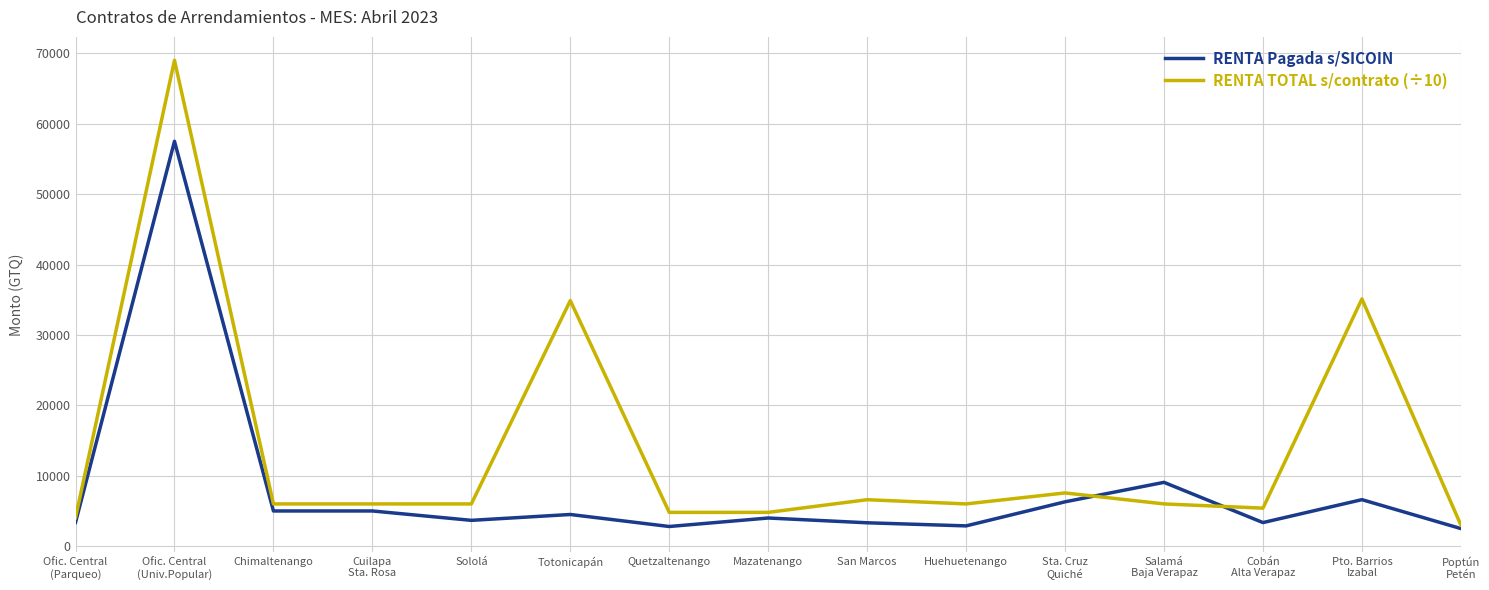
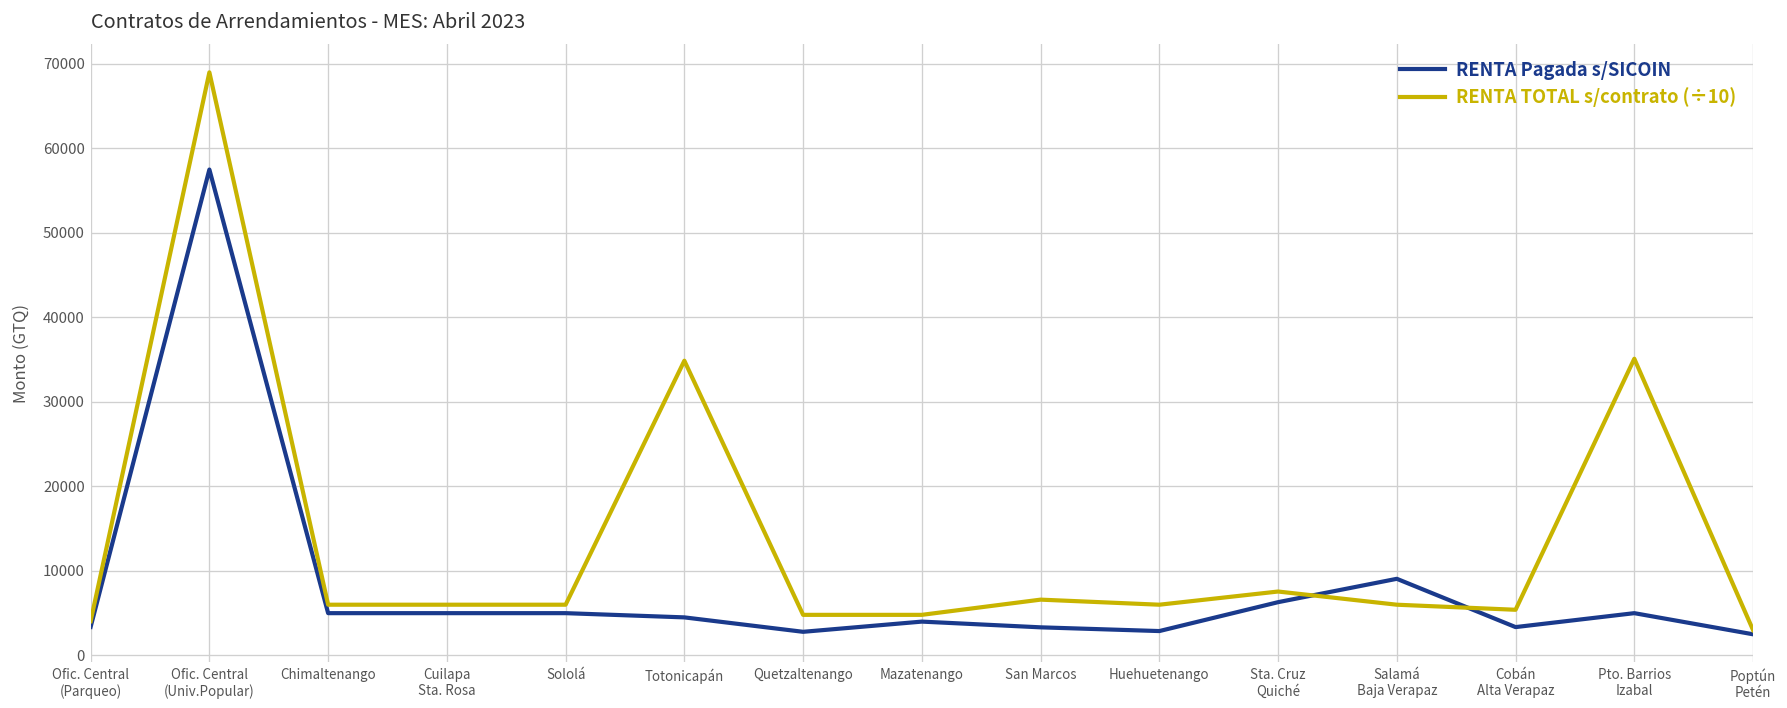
  {
    "RENTA Pagada s/SICOIN": {
      "Ofic. Central (Parqueo)": 3000,
      "Ofic. Central (Univ.Popular)": 58000,
      "Chimaltenango": 5000,
      "Cuilapa Sta. Rosa": 5000,
-     "Sololá": 4000,
+     "Sololá": 5000,
      "Totonicapán": 5000,
      "Quetzaltenango": 3000,
      "Mazatenango": 4000,
      "San Marcos": 3000,
      "Huehuetenango": 3000,
      "Sta. Cruz Quiché": 6000,
      "Salamá Baja Verapaz": 9000,
      "Cobán Alta Verapaz": 3000,
-     "Pto. Barrios Izabal": 7000,
+     "Pto. Barrios Izabal": 5000,
      "Poptún Petén": 3000
    },
    "RENTA TOTAL s/contrato (÷10)": {
      "Ofic. Central (Parqueo)": 4000,
      "Ofic. Central (Univ.Popular)": 69000,
      "Chimaltenango": 6000,
      "Cuilapa Sta. Rosa": 6000,
      "Sololá": 6000,
      "Totonicapán": 35000,
      "Quetzaltenango": 5000,
      "Mazatenango": 5000,
      "San Marcos": 7000,
      "Huehuetenango": 6000,
      "Sta. Cruz Quiché": 8000,
      "Salamá Baja Verapaz": 6000,
      "Cobán Alta Verapaz": 5000,
      "Pto. Barrios Izabal": 35000,
      "Poptún Petén": 3000
    }
  }
